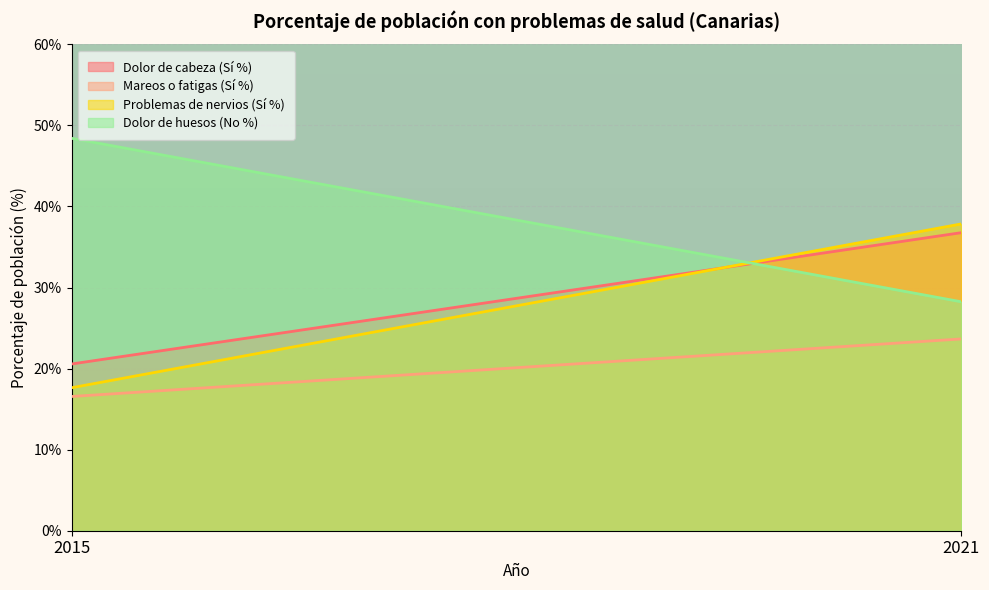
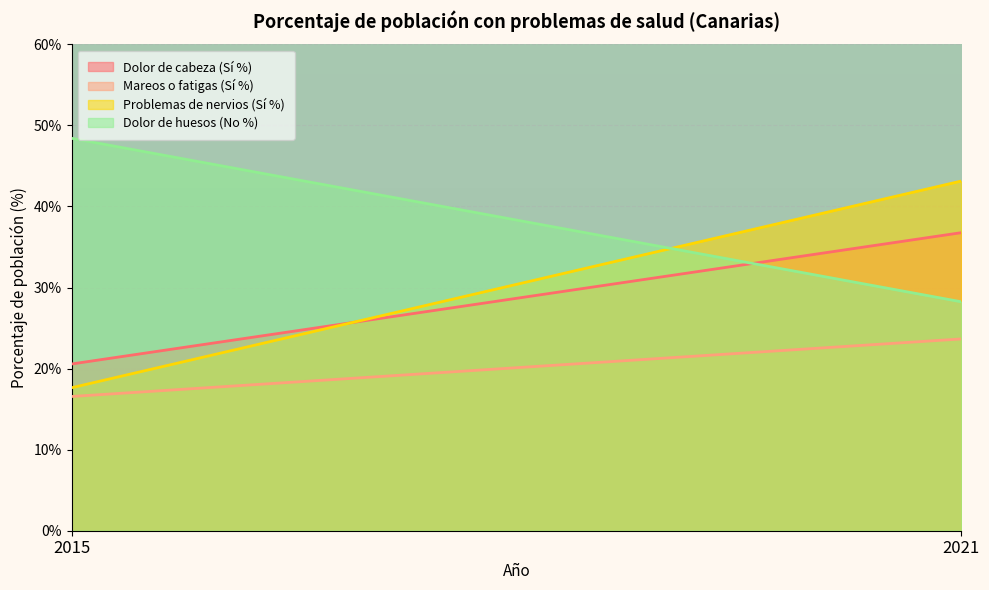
  {
    "Problemas de nervios (Sí %)": {
      "2015": "18%",
-     "2021": "38%"
+     "2021": "43%"
    },
    "Dolor de huesos (No %)": {
      "2015": "48%",
      "2021": "28%"
    }
  }
